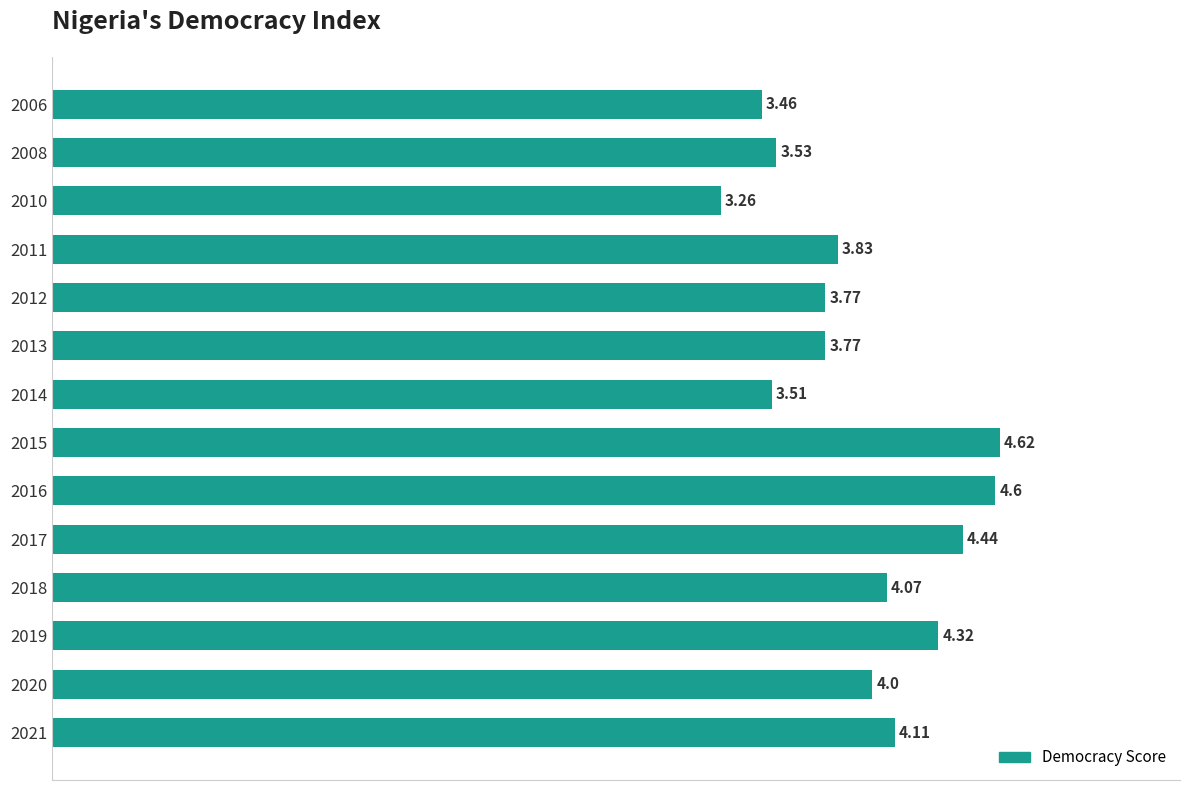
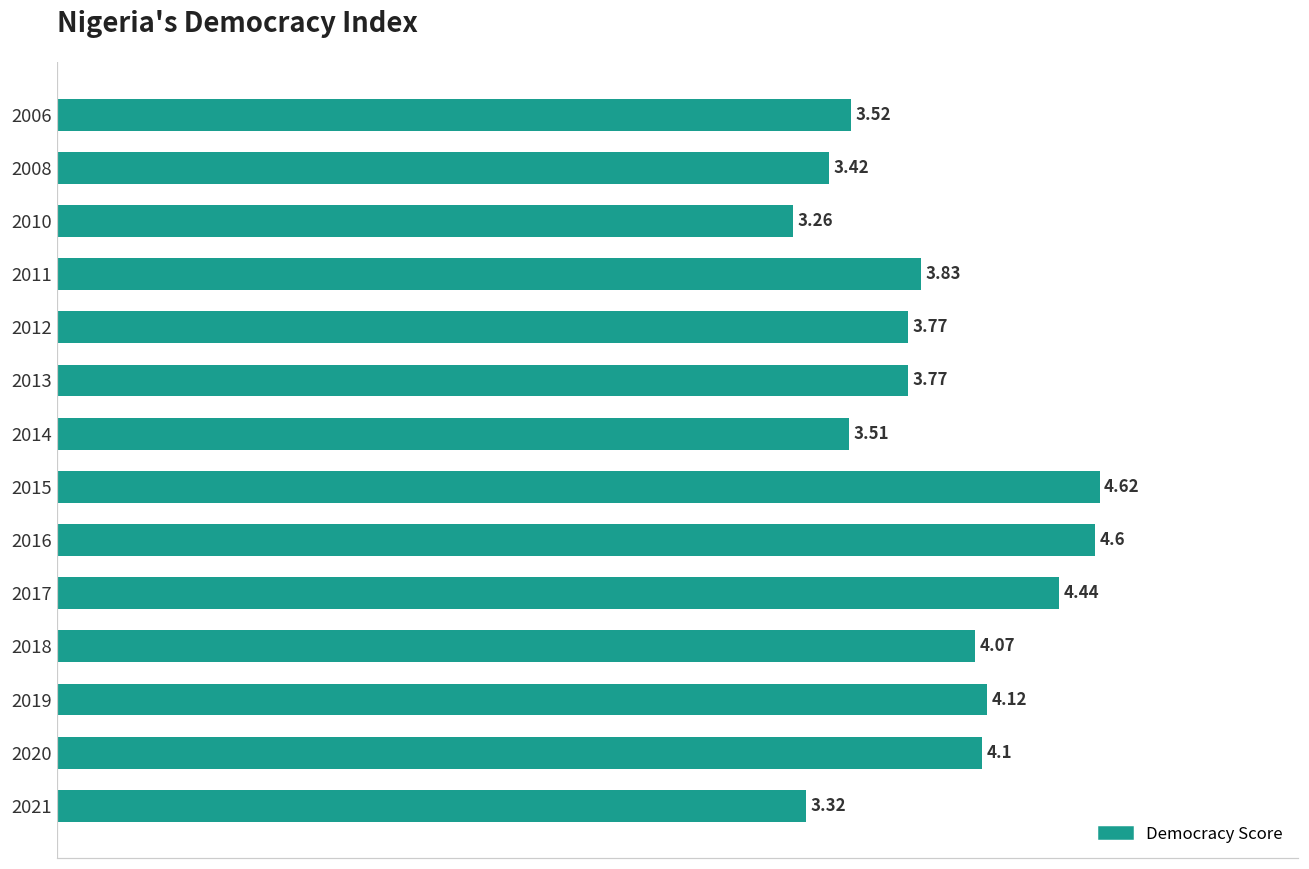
  {
-   "2006": 3.46,
-   "2008": 3.53,
+   "2006": 3.52,
+   "2008": 3.42,
    "2010": 3.26,
    "2011": 3.83,
    "2012": 3.77,
    "2013": 3.77,
    "2014": 3.51,
    "2015": 4.62,
    "2016": 4.6,
    "2017": 4.44,
    "2018": 4.07,
-   "2019": 4.32,
-   "2020": 4.0,
-   "2021": 4.11
+   "2019": 4.12,
+   "2020": 4.1,
+   "2021": 3.32
  }
